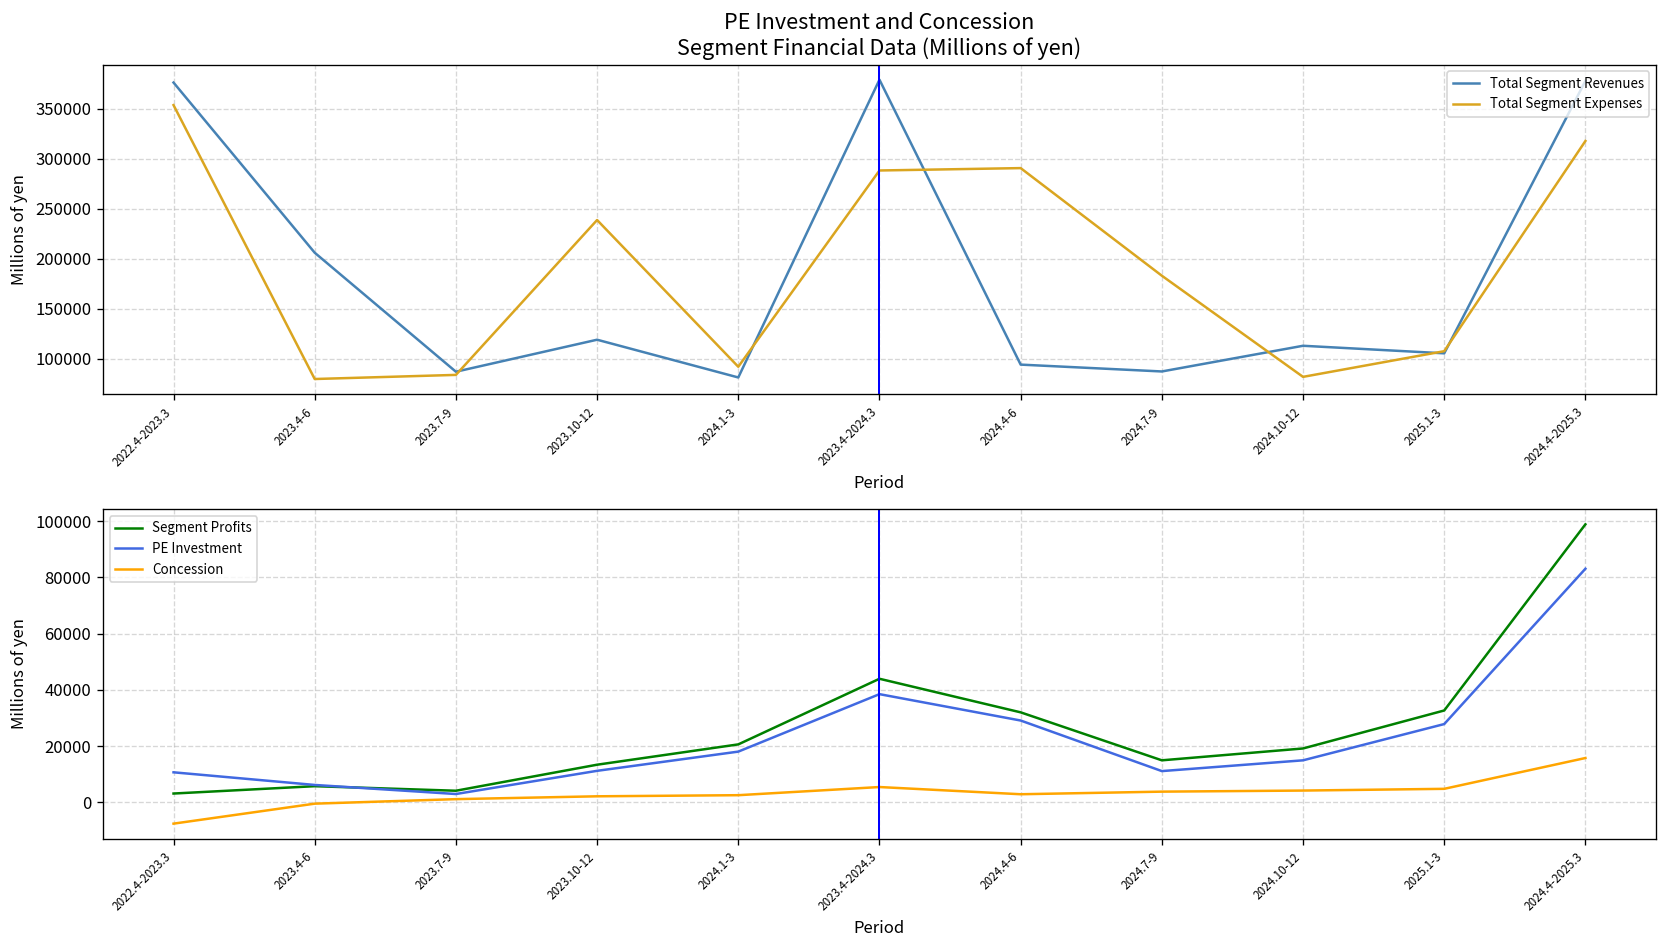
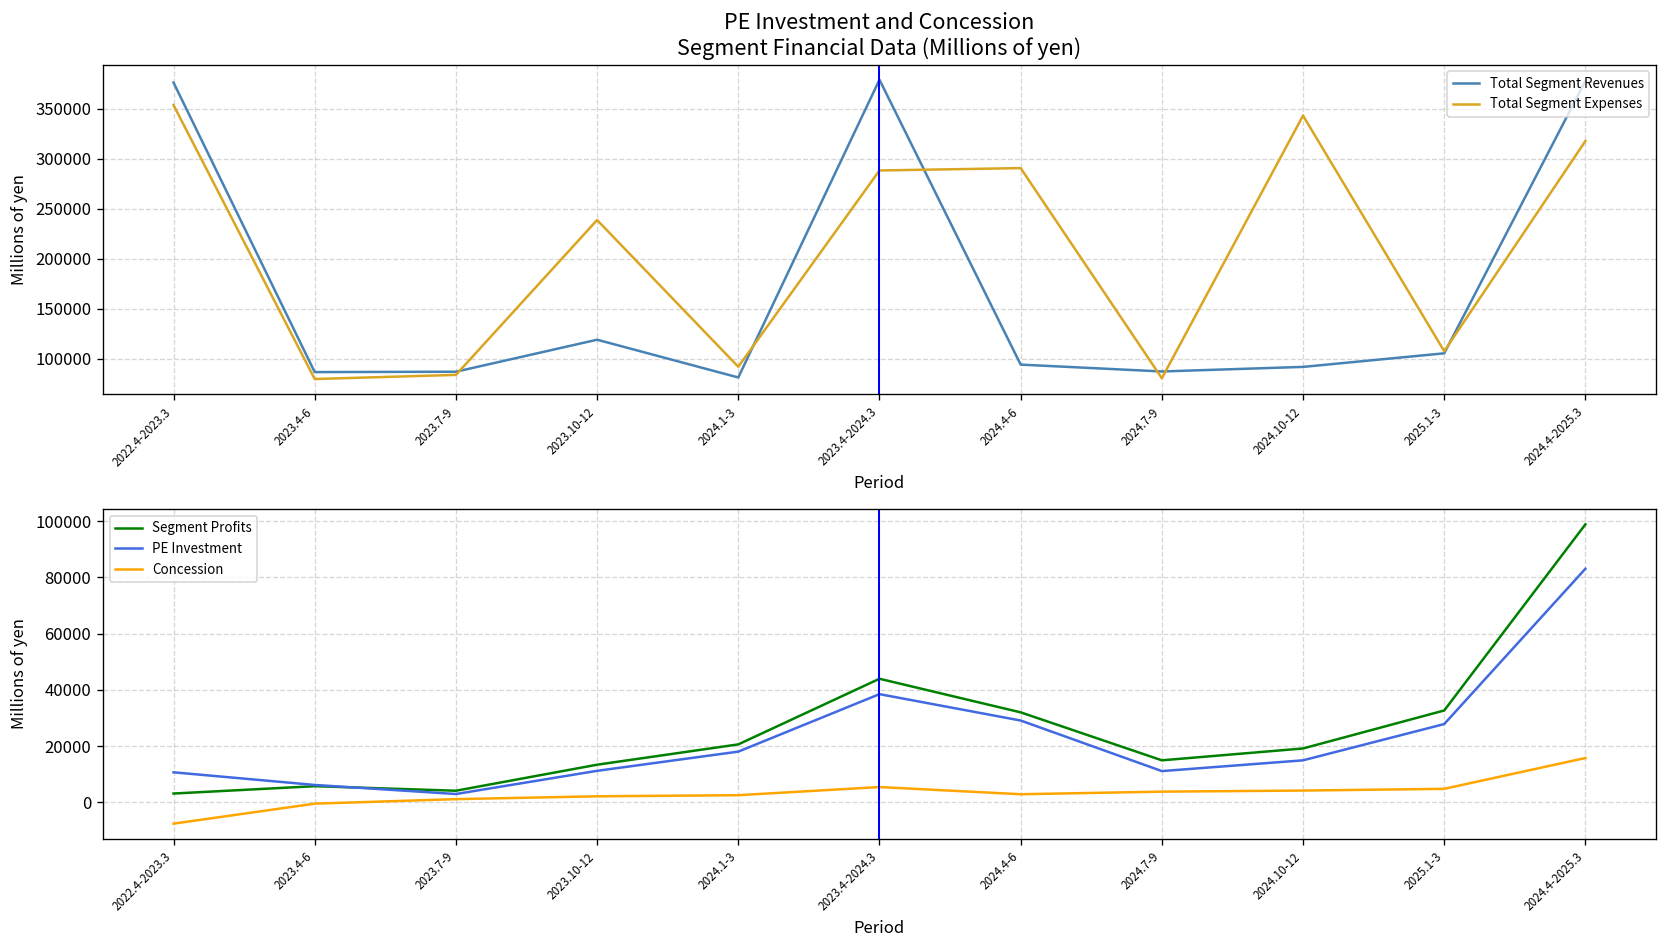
  {
    "PE Investment and Concession Segment Financial Data (Millions of yen)": {
      "Total Segment Revenues": {
        "2022.4-2023.3": 380000,
-       "2023.4-6": 210000,
+       "2023.4-6": 90000,
        "2023.7-9": 90000,
        "2023.10-12": 120000,
        "2024.1-3": 80000,
        "2023.4-2024.3": 380000,
        "2024.4-6": 90000,
        "2024.7-9": 90000,
-       "2024.10-12": 110000
+       "2024.10-12": 90000
      },
      "Total Segment Expenses": {
        "2022.4-2023.3": 350000,
        "2023.4-6": 80000,
        "2023.7-9": 80000,
        "2023.10-12": 240000,
        "2024.1-3": 90000,
        "2023.4-2024.3": 290000,
        "2024.4-6": 290000,
-       "2024.7-9": 180000,
-       "2024.10-12": 80000,
+       "2024.7-9": 80000,
+       "2024.10-12": 340000,
        "2024.4-2025.3": 320000
      }
    }
  }
